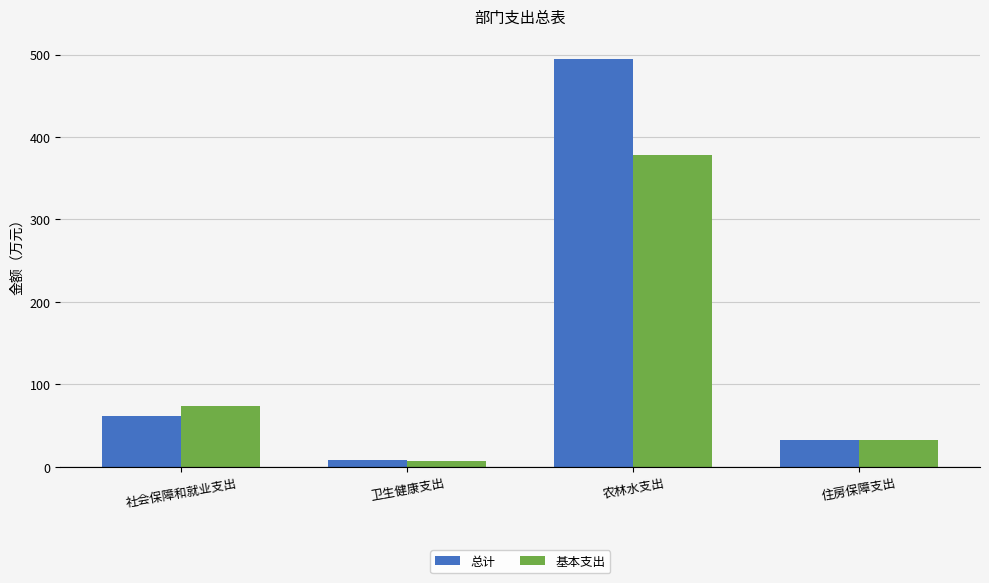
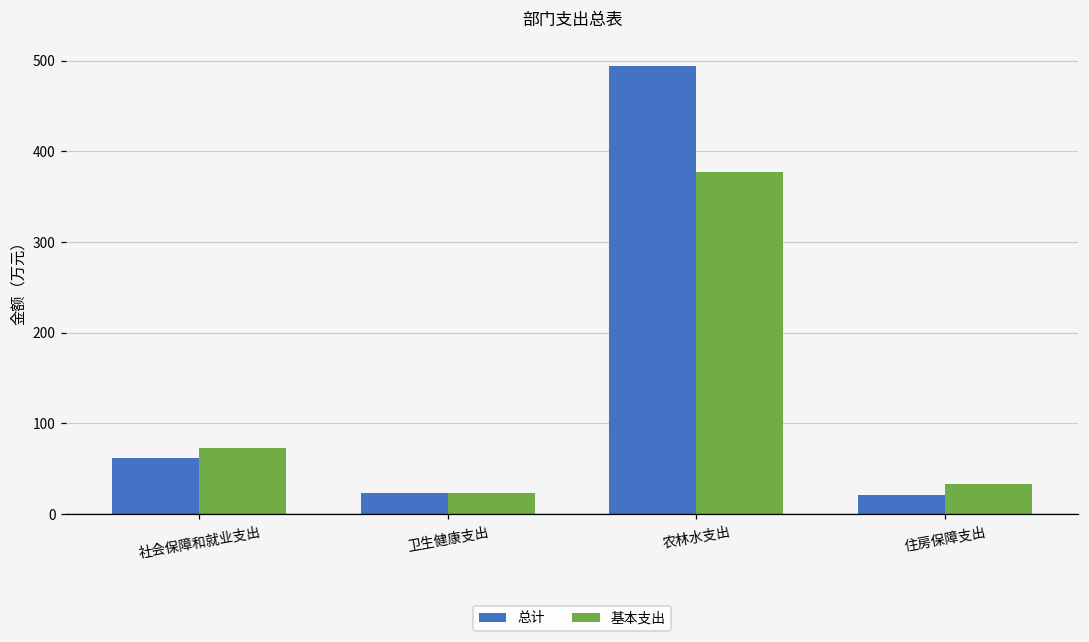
  {
    "总计": {
      "社会保障和就业支出": 60,
-     "卫生健康支出": 10,
+     "卫生健康支出": 20,
      "农林水支出": 490,
-     "住房保障支出": 30
+     "住房保障支出": 20
    },
    "基本支出": {
      "社会保障和就业支出": 70,
-     "卫生健康支出": 10,
+     "卫生健康支出": 20,
      "农林水支出": 380,
      "住房保障支出": 30
    }
  }
